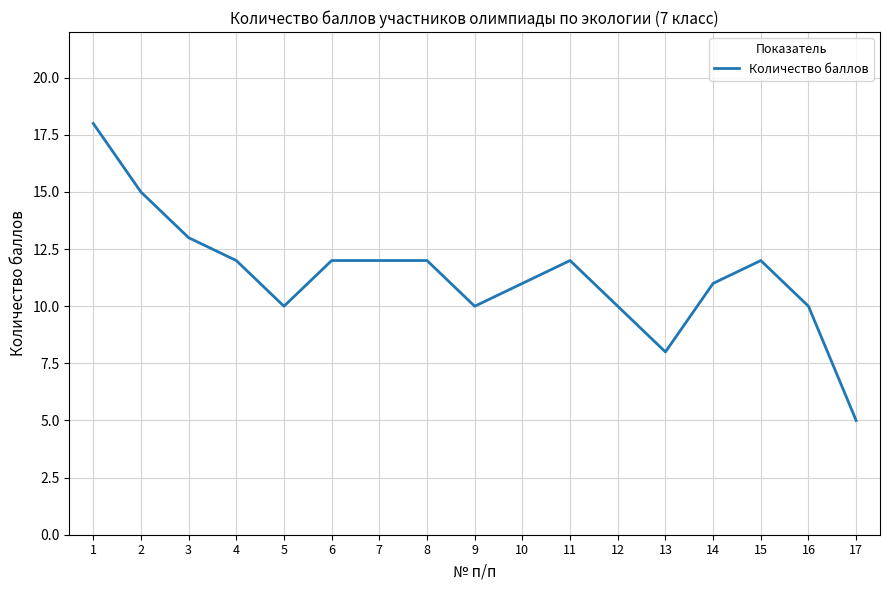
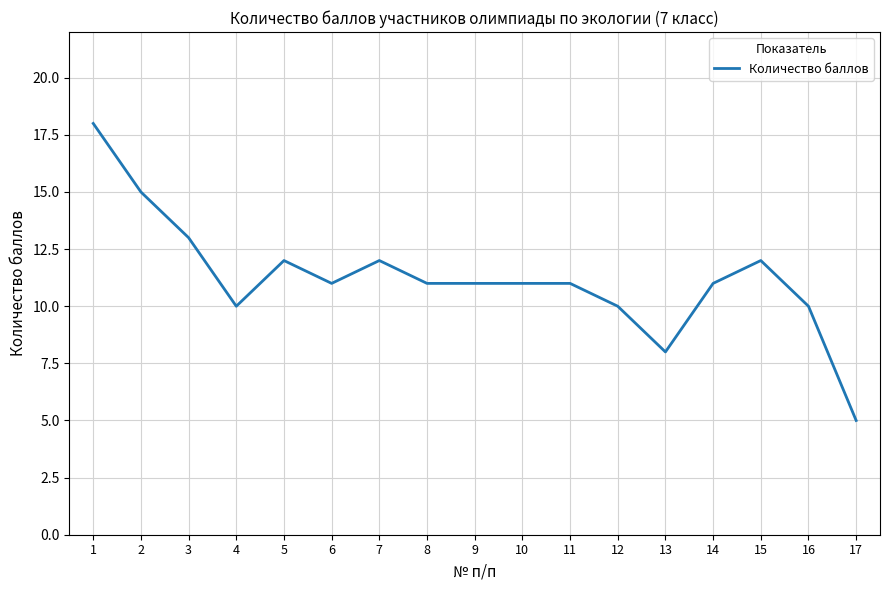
  {
    "1": 18,
    "2": 15,
    "3": 13,
-   "4": 12,
-   "5": 10,
-   "6": 12,
+   "4": 10,
+   "5": 12,
+   "6": 11,
    "7": 12,
-   "8": 12,
-   "9": 10,
+   "8": 11,
+   "9": 11,
    "10": 11,
-   "11": 12,
+   "11": 11,
    "12": 10,
    "13": 8,
    "14": 11,
    "15": 12,
    "16": 10,
    "17": 5
  }
